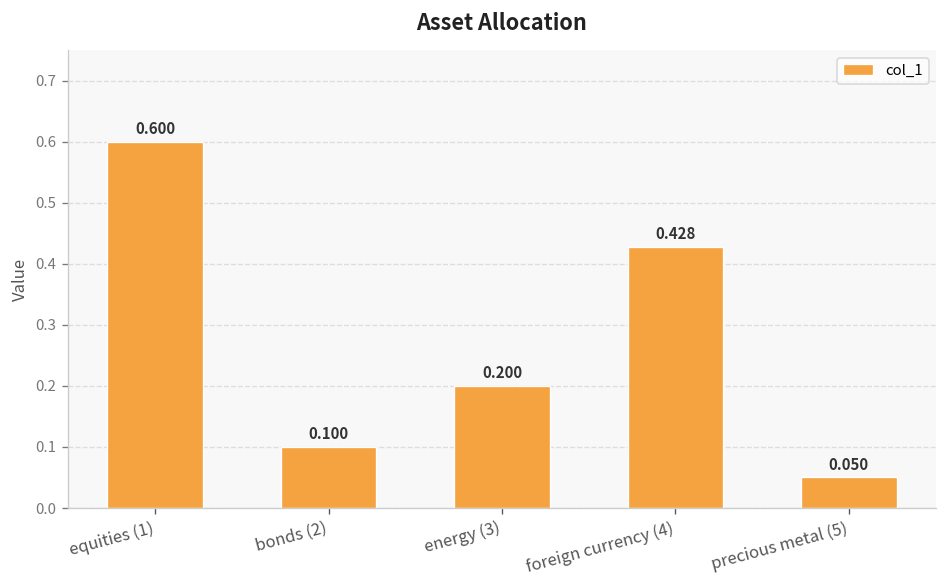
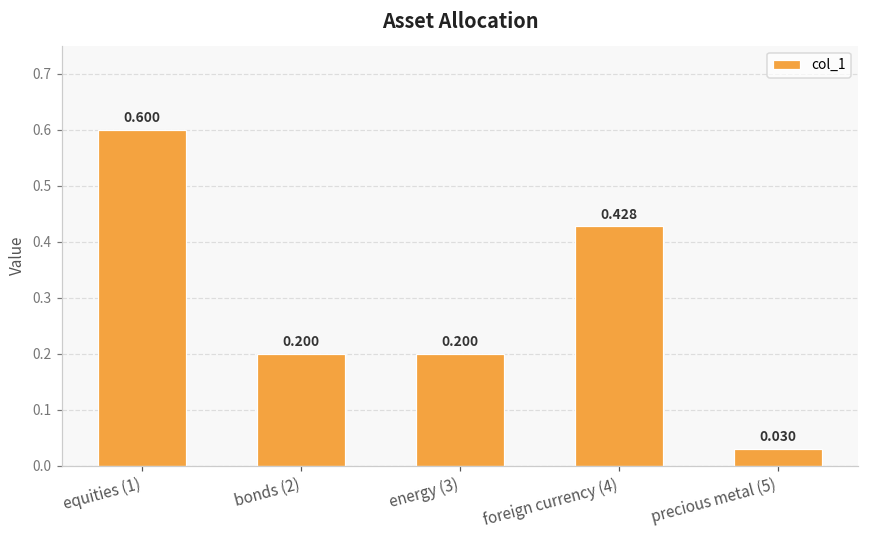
  {
    "equities (1)": 0.600,
-   "bonds (2)": 0.100,
+   "bonds (2)": 0.200,
    "energy (3)": 0.200,
    "foreign currency (4)": 0.428,
-   "precious metal (5)": 0.050
+   "precious metal (5)": 0.030
  }
